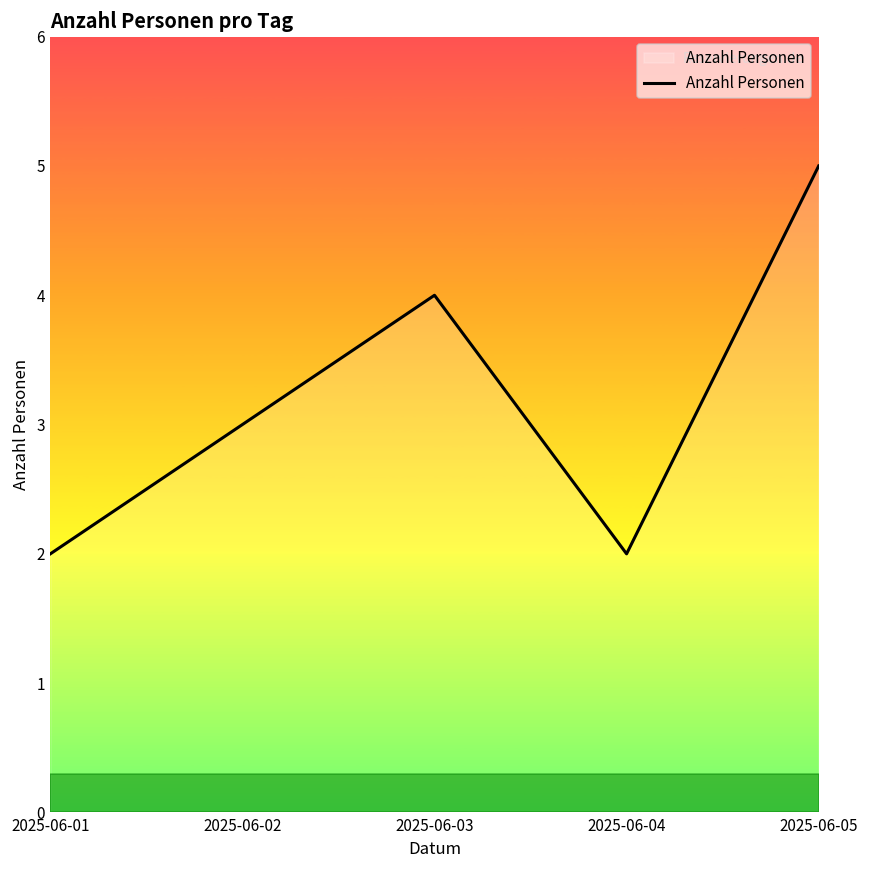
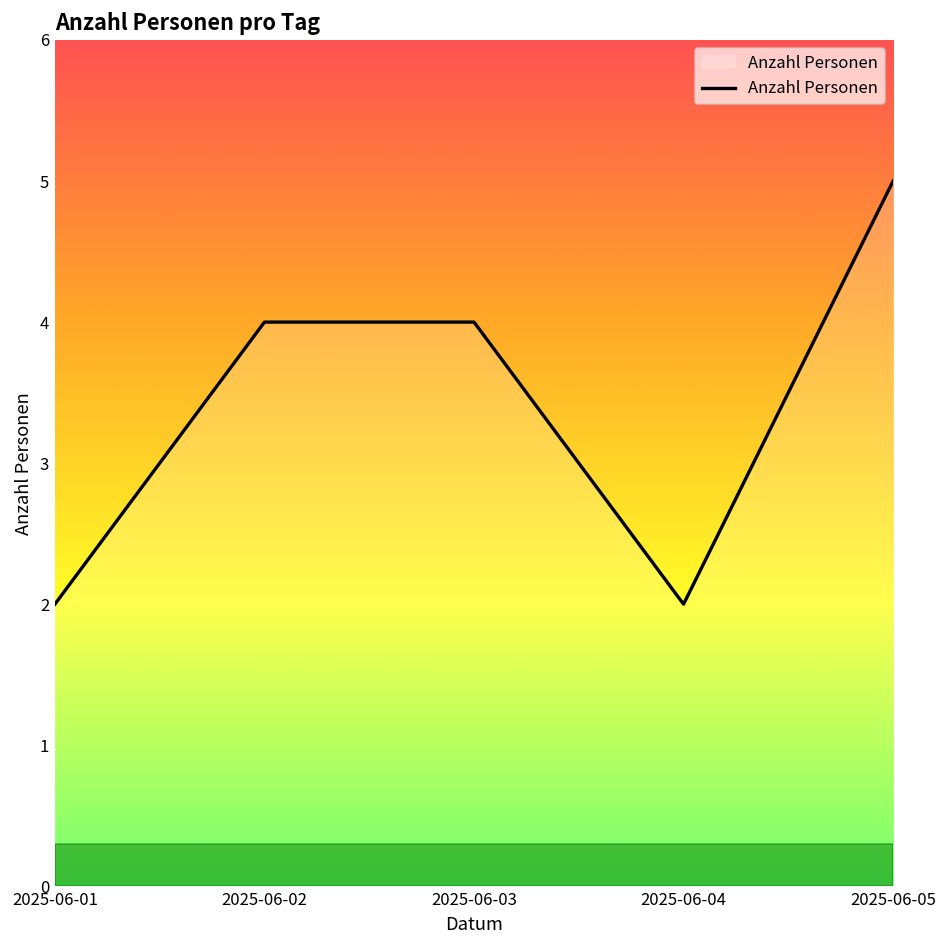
  {
    "2025-06-01": 2,
-   "2025-06-02": 3,
+   "2025-06-02": 4,
    "2025-06-03": 4,
    "2025-06-04": 2,
    "2025-06-05": 5
  }
